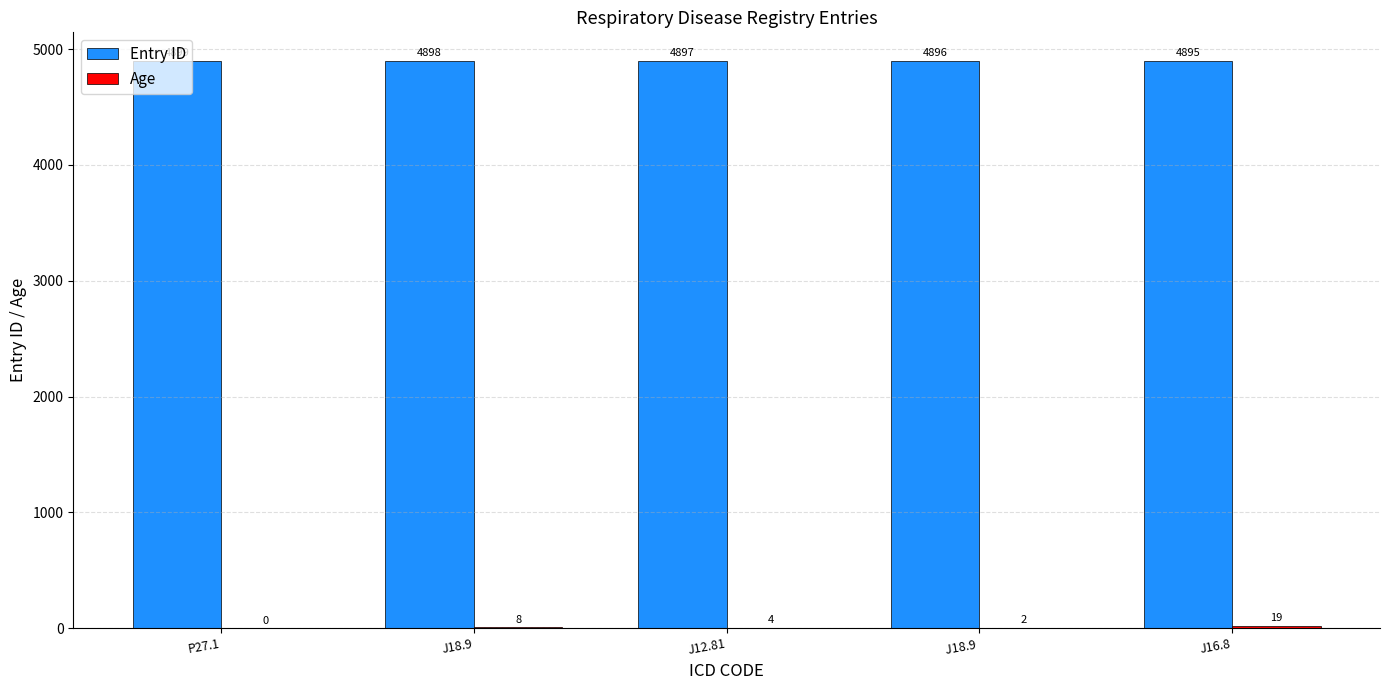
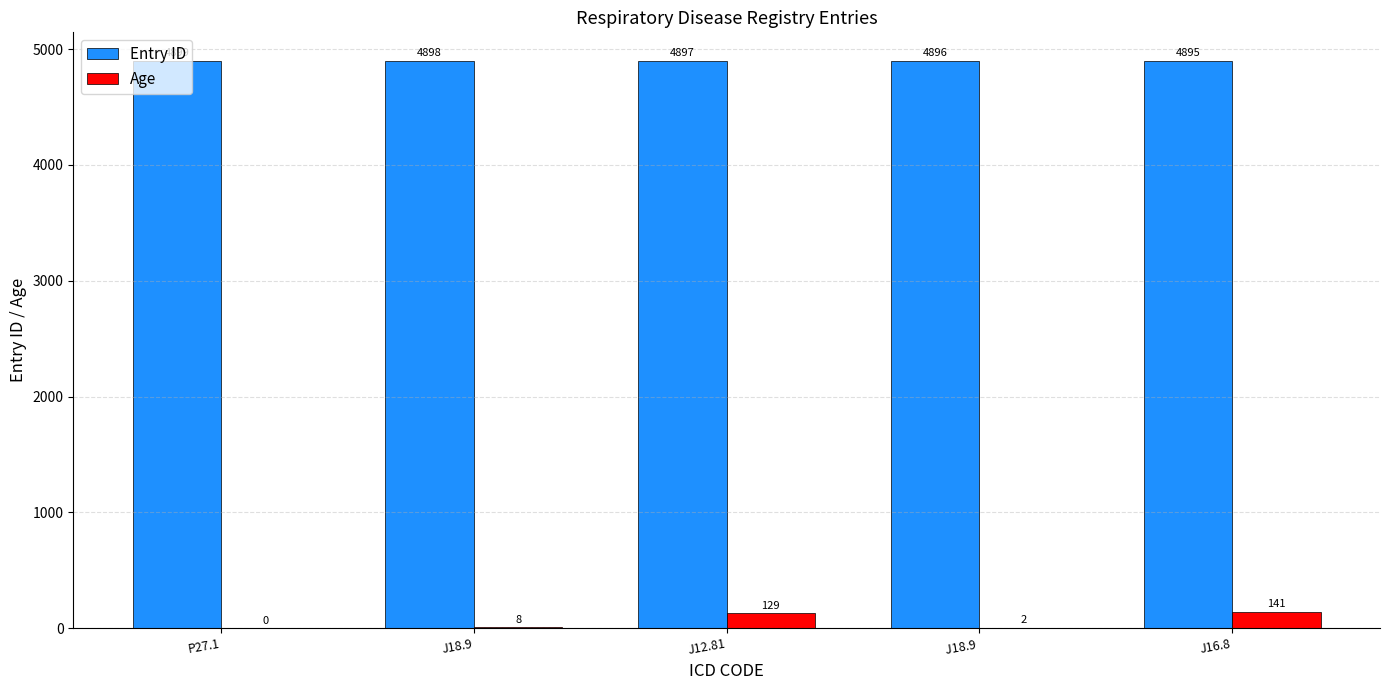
  {
    "Entry ID": {
      "J12.81": 4897,
      "J16.8": 4895
    },
    "Age": {
      "P27.1": 0,
-     "J12.81": 4,
-     "J16.8": 19
+     "J12.81": 129,
+     "J16.8": 141
    }
  }
